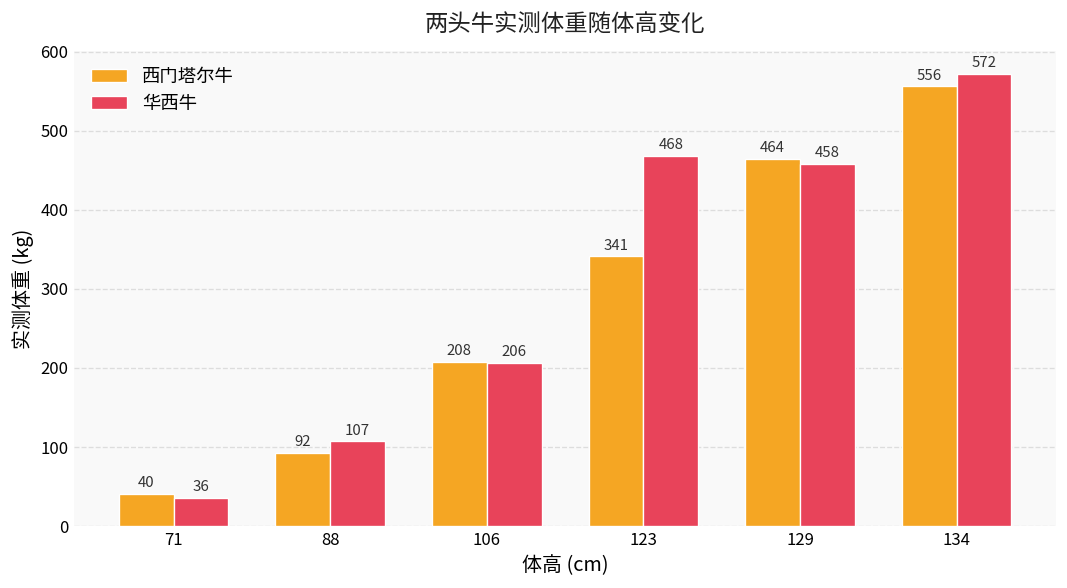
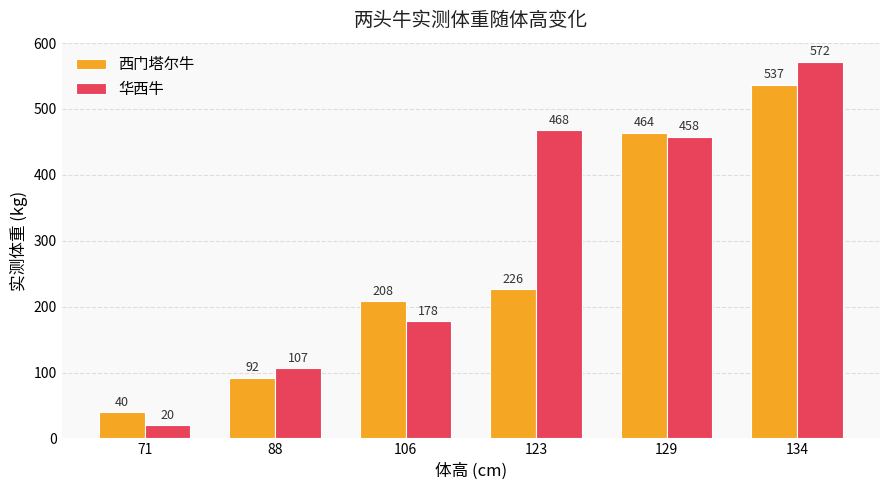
  {
    "西门塔尔牛": {
      "71": 40,
      "88": 92,
      "106": 208,
-     "123": 341,
+     "123": 226,
      "129": 464,
-     "134": 556
+     "134": 537
    },
    "华西牛": {
-     "71": 36,
+     "71": 20,
      "88": 107,
-     "106": 206,
+     "106": 178,
      "123": 468,
      "129": 458,
      "134": 572
    }
  }
